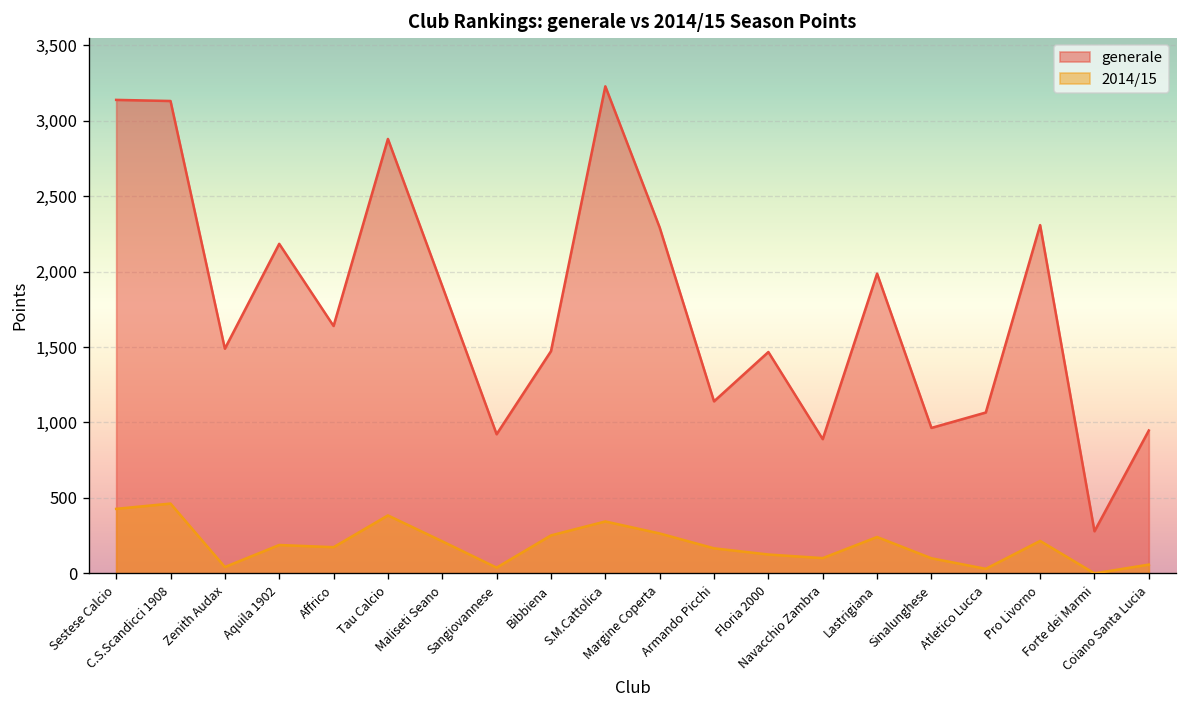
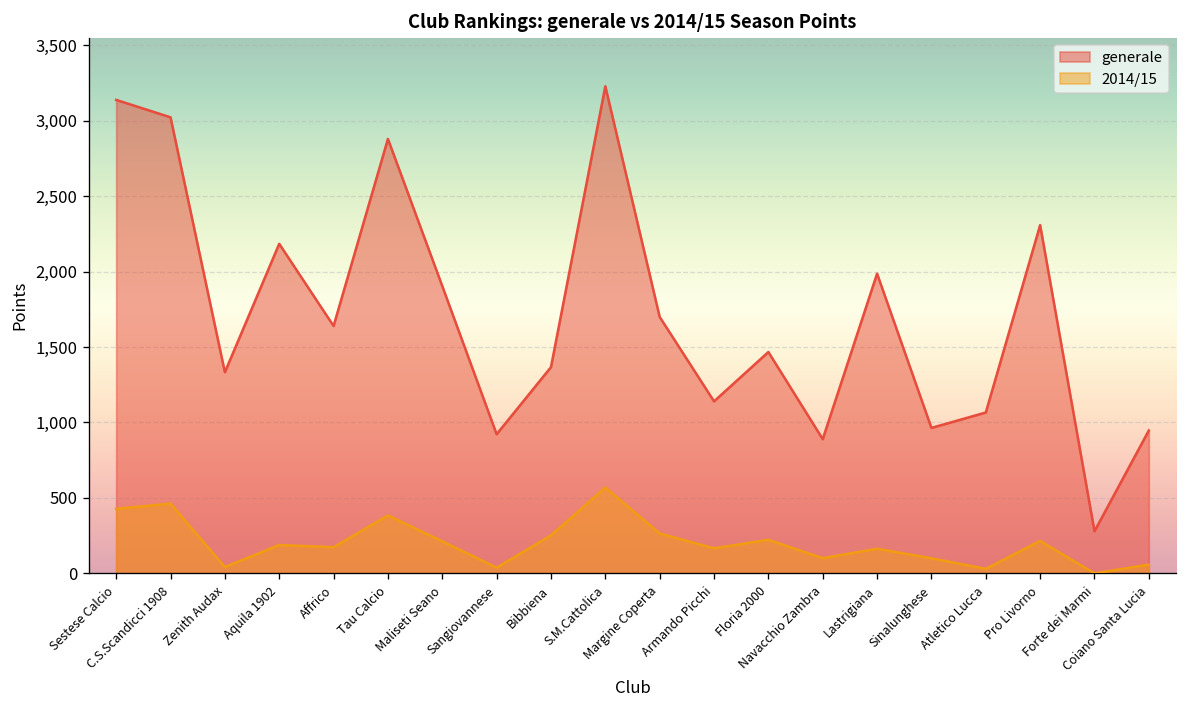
  {
    "generale": {
      "Sestese Calcio": "3,140",
-     "C.S.Scandicci 1908": "3,130",
-     "Zenith Audax": "1,490",
+     "C.S.Scandicci 1908": "3,020",
+     "Zenith Audax": "1,330",
      "Aquila 1902": "2,180",
      "Affrico": "1,640",
      "Tau Calcio": "2,880",
      "Maliseti Seano": "1,900",
      "Sangiovannese": "920",
-     "Bibbiena": "1,470",
+     "Bibbiena": "1,370",
      "S.M.Cattolica": "3,230",
-     "Margine Coperta": "2,290",
+     "Margine Coperta": "1,700",
      "Armando Picchi": "1,140",
      "Floria 2000": "1,470",
      "Navacchio Zambra": "890",
      "Lastrigiana": "1,990",
      "Sinalunghese": "960",
      "Atletico Lucca": "1,070",
      "Pro Livorno": "2,310",
      "Forte dei Marmi": "280",
      "Coiano Santa Lucia": "950"
    },
    "2014/15": {
      "Sestese Calcio": "430",
      "C.S.Scandicci 1908": "460",
      "Zenith Audax": "40",
      "Aquila 1902": "190",
      "Affrico": "170",
      "Tau Calcio": "380",
      "Maliseti Seano": "210",
      "Sangiovannese": "40",
      "Bibbiena": "250",
-     "S.M.Cattolica": "340",
+     "S.M.Cattolica": "570",
      "Margine Coperta": "260",
      "Armando Picchi": "170",
-     "Floria 2000": "130",
+     "Floria 2000": "220",
      "Navacchio Zambra": "100",
-     "Lastrigiana": "240",
+     "Lastrigiana": "160",
      "Sinalunghese": "100",
      "Atletico Lucca": "30",
      "Pro Livorno": "220",
      "Forte dei Marmi": "0",
      "Coiano Santa Lucia": "60"
    }
  }
